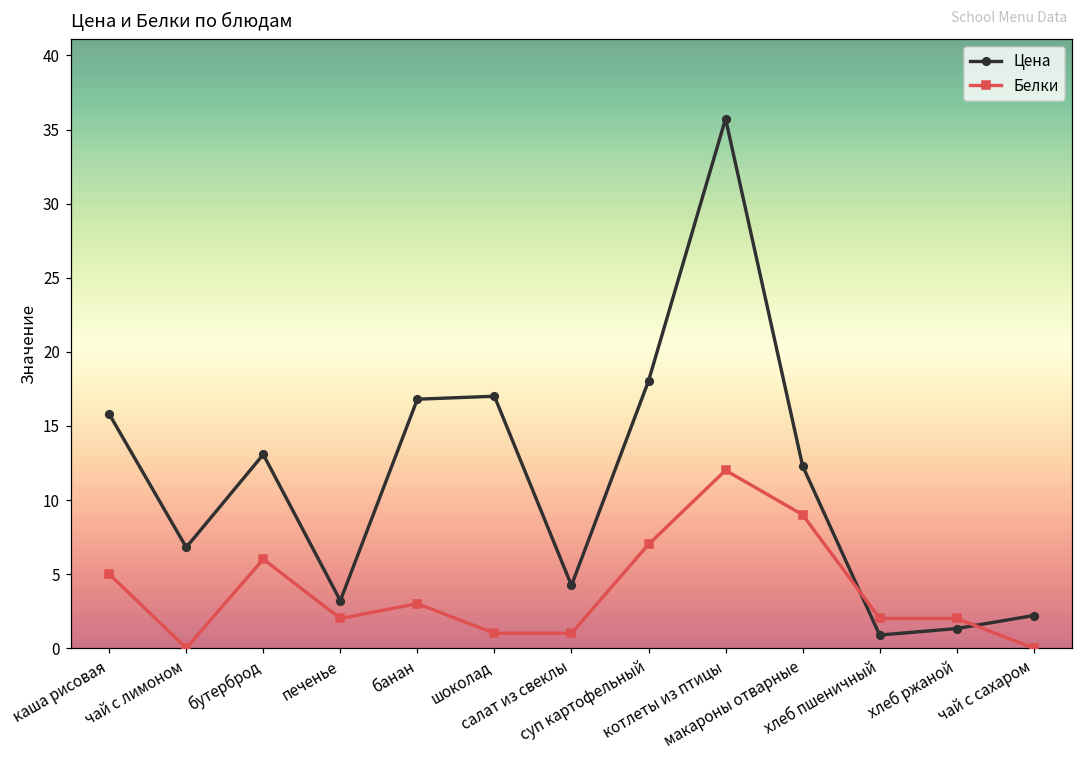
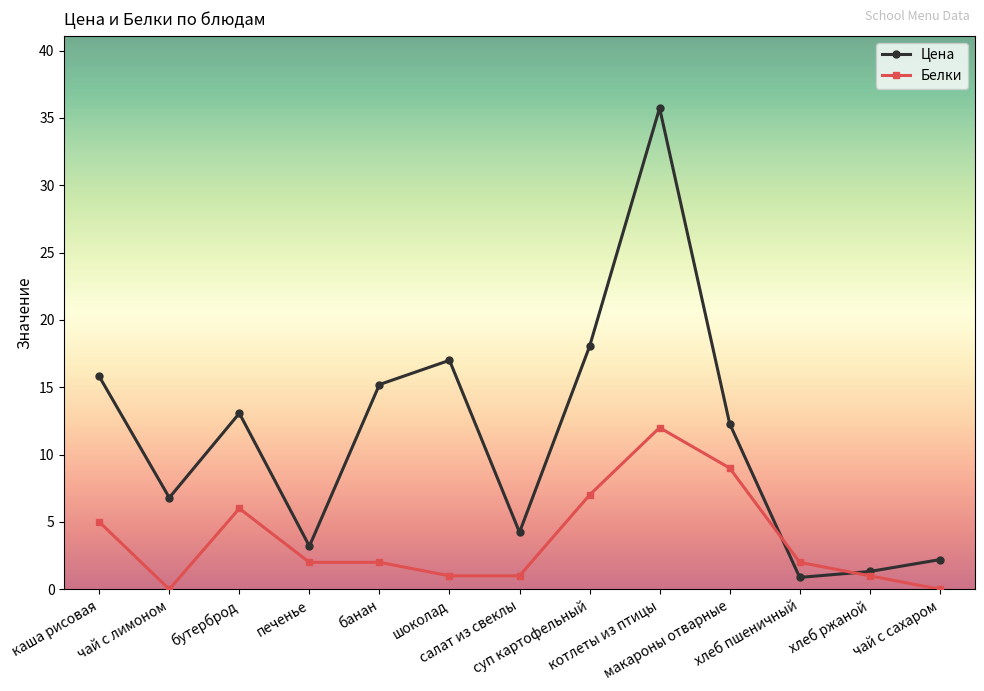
  {
    "Цена": {
      "каша рисовая": 15.8,
      "чай с лимоном": 6.8,
      "бутерброд": 13.1,
      "печенье": 3.2,
-     "банан": 16.8,
+     "банан": 15.2,
      "шоколад": 17.0,
      "салат из свеклы": 4.2,
      "суп картофельный": 18.0,
      "котлеты из птицы": 35.7,
      "макароны отварные": 12.3,
      "хлеб пшеничный": 0.9,
      "хлеб ржаной": 1.3,
      "чай с сахаром": 2.2
    },
    "Белки": {
      "каша рисовая": 5,
      "чай с лимоном": 0,
      "бутерброд": 6,
      "печенье": 2,
-     "банан": 3,
+     "банан": 2,
      "шоколад": 1,
      "салат из свеклы": 1,
      "суп картофельный": 7,
      "котлеты из птицы": 12,
      "макароны отварные": 9,
      "хлеб пшеничный": 2,
-     "хлеб ржаной": 2,
+     "хлеб ржаной": 1,
      "чай с сахаром": 0
    }
  }
